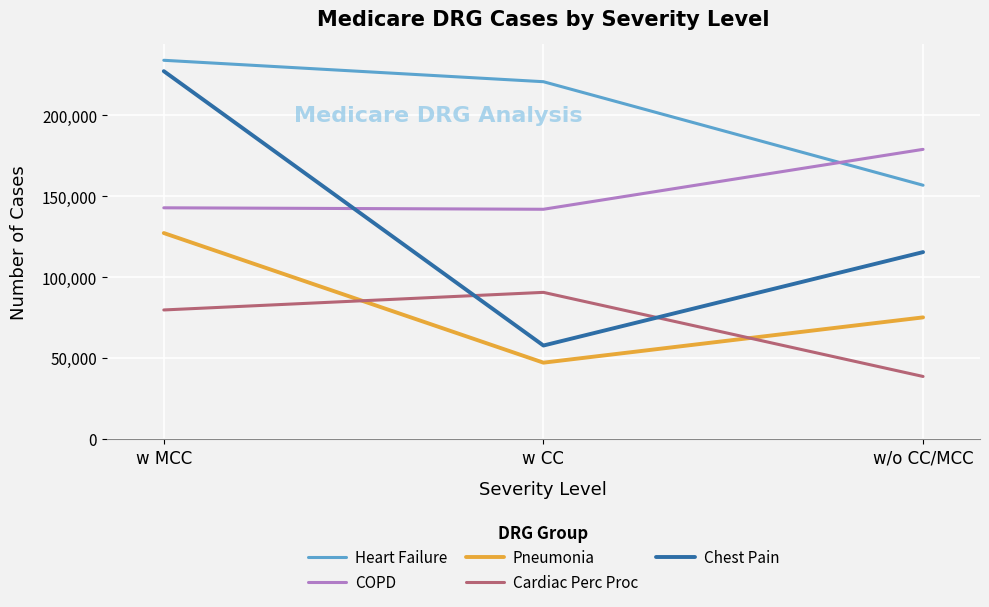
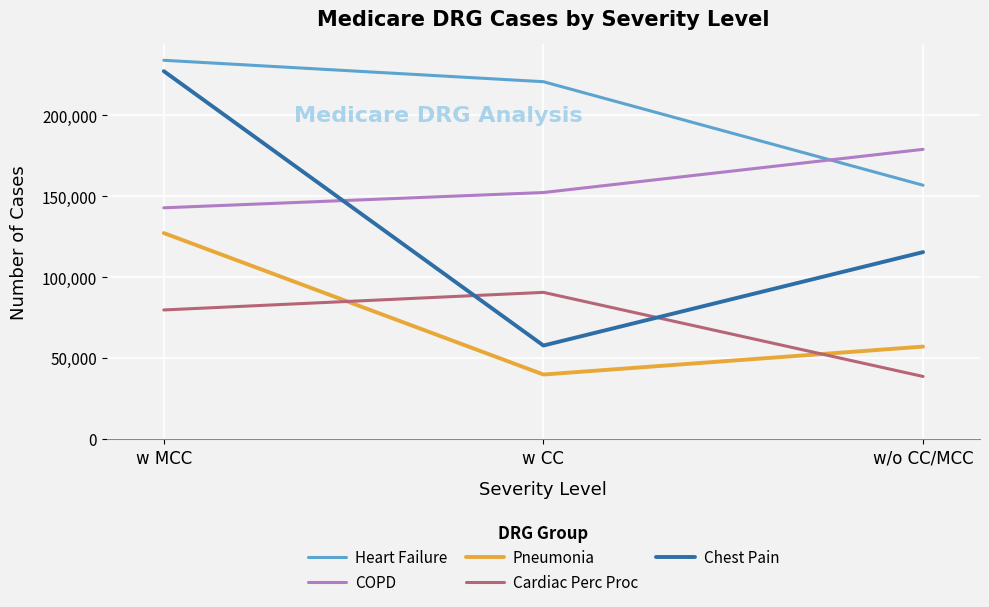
  {
    "Heart Failure": {
      "w MCC": "234,000",
      "w CC": "221,000",
      "w/o CC/MCC": "157,000"
    },
    "COPD": {
      "w MCC": "143,000",
-     "w CC": "142,000",
+     "w CC": "152,000",
      "w/o CC/MCC": "179,000"
    },
    "Pneumonia": {
      "w MCC": "127,000",
-     "w CC": "47,000",
-     "w/o CC/MCC": "75,000"
+     "w CC": "40,000",
+     "w/o CC/MCC": "57,000"
    },
    "Cardiac Perc Proc": {
      "w MCC": "80,000",
      "w CC": "91,000",
      "w/o CC/MCC": "39,000"
    },
    "Chest Pain": {
      "w MCC": "227,000",
      "w CC": "58,000",
      "w/o CC/MCC": "115,000"
    }
  }
